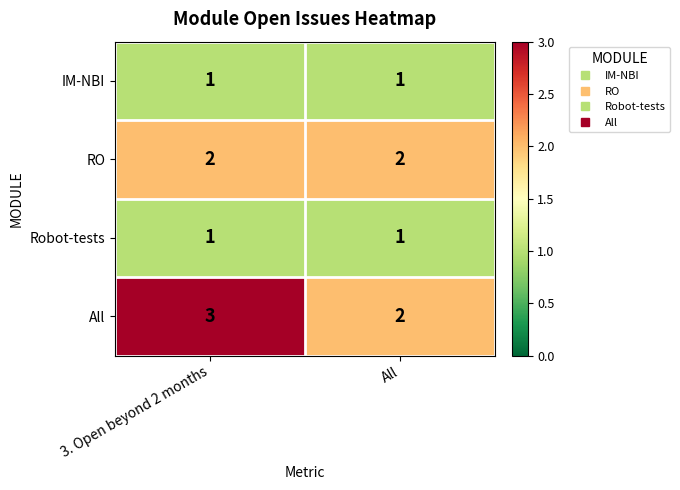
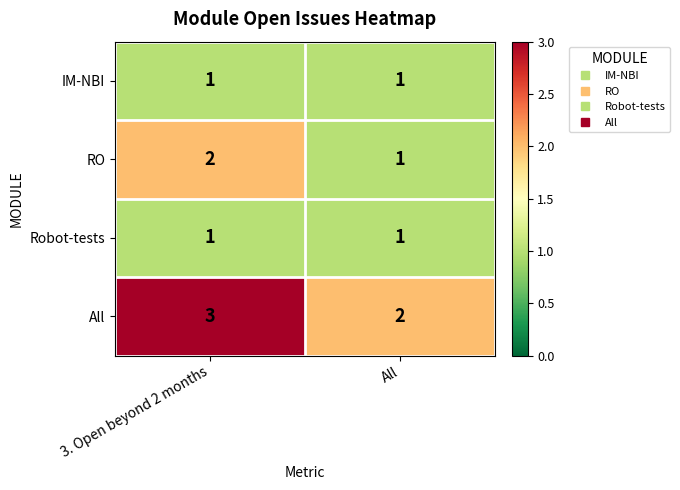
  {
    "IM-NBI": {
      "3. Open beyond 2 months": 1,
      "All": 1
    },
    "RO": {
      "3. Open beyond 2 months": 2,
-     "All": 2
+     "All": 1
    },
    "Robot-tests": {
      "3. Open beyond 2 months": 1,
      "All": 1
    },
    "All": {
      "3. Open beyond 2 months": 3,
      "All": 2
    }
  }
